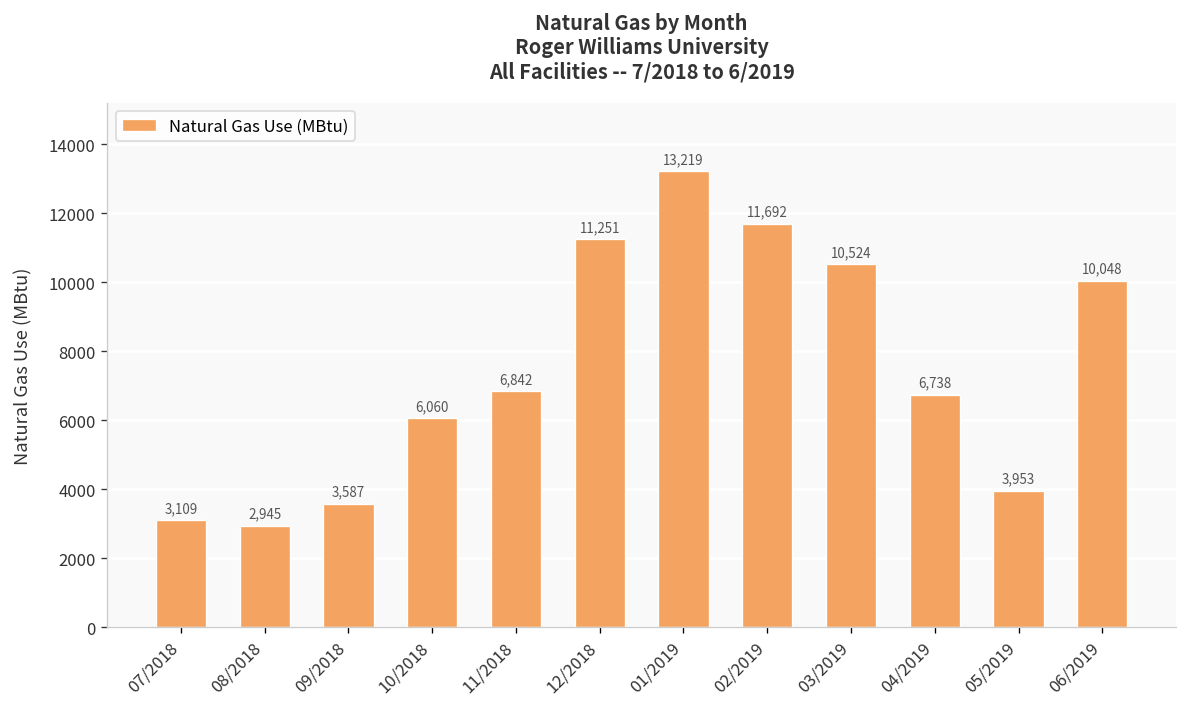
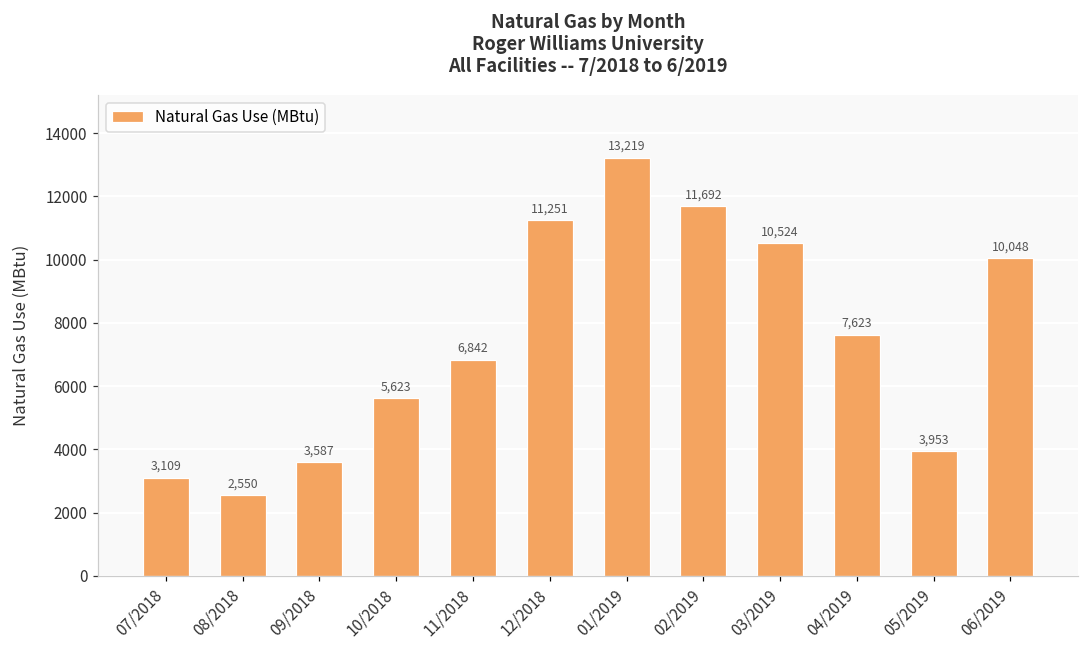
  {
    "07/2018": "3,109",
-   "08/2018": "2,945",
+   "08/2018": "2,550",
    "09/2018": "3,587",
-   "10/2018": "6,060",
+   "10/2018": "5,623",
    "11/2018": "6,842",
    "12/2018": "11,251",
    "01/2019": "13,219",
    "02/2019": "11,692",
    "03/2019": "10,524",
-   "04/2019": "6,738",
+   "04/2019": "7,623",
    "05/2019": "3,953",
    "06/2019": "10,048"
  }
